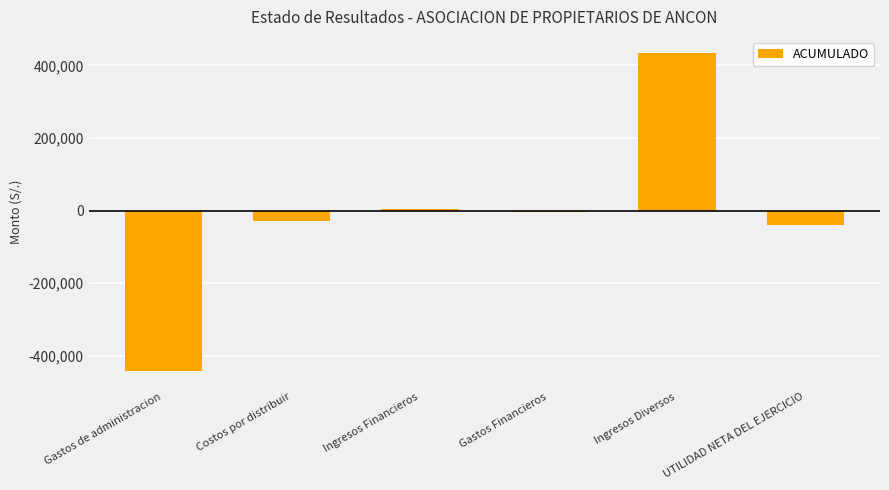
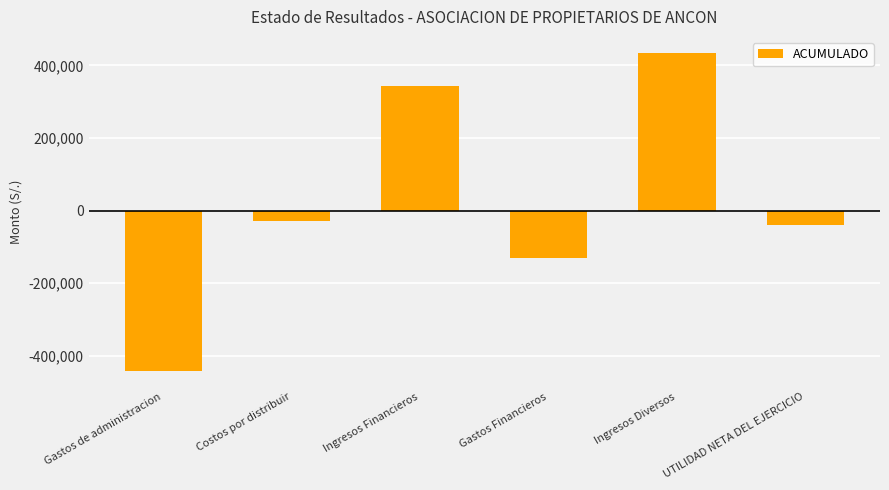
  {
    "Gastos de administracion": "-440,000",
    "Costos por distribuir": "-30,000",
-   "Ingresos Financieros": "0",
-   "Gastos Financieros": "0",
+   "Ingresos Financieros": "340,000",
+   "Gastos Financieros": "-130,000",
    "Ingresos Diversos": "430,000",
    "UTILIDAD NETA DEL EJERCICIO": "-40,000"
  }
